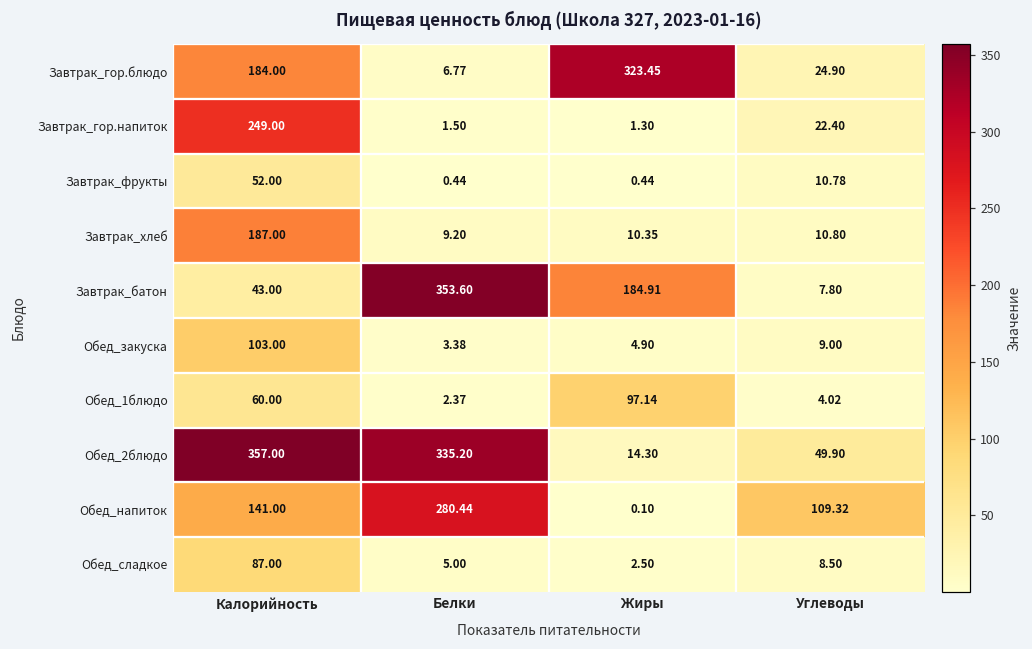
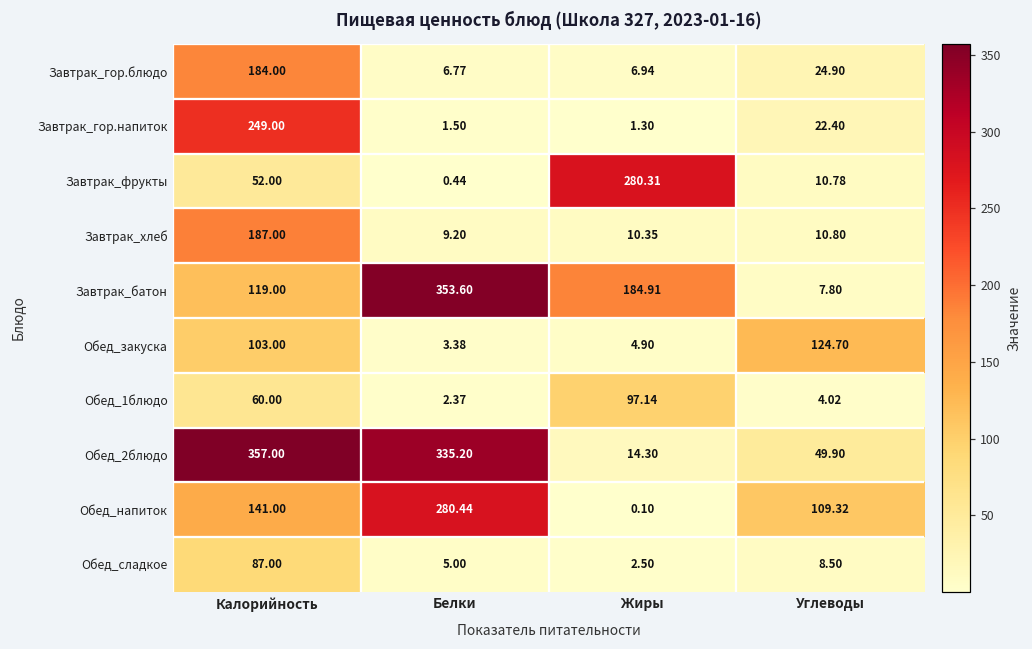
  {
    "Завтрак_гор.блюдо": {
      "Калорийность": 184.00,
      "Белки": 6.77,
-     "Жиры": 323.45,
+     "Жиры": 6.94,
      "Углеводы": 24.90
    },
    "Завтрак_гор.напиток": {
      "Калорийность": 249.00,
      "Белки": 1.50,
      "Жиры": 1.30,
      "Углеводы": 22.40
    },
    "Завтрак_фрукты": {
      "Калорийность": 52.00,
      "Белки": 0.44,
-     "Жиры": 0.44,
+     "Жиры": 280.31,
      "Углеводы": 10.78
    },
    "Завтрак_хлеб": {
      "Калорийность": 187.00,
      "Белки": 9.20,
      "Жиры": 10.35,
      "Углеводы": 10.80
    },
    "Завтрак_батон": {
-     "Калорийность": 43.00,
+     "Калорийность": 119.00,
      "Белки": 353.60,
      "Жиры": 184.91,
      "Углеводы": 7.80
    },
    "Обед_закуска": {
      "Калорийность": 103.00,
      "Белки": 3.38,
      "Жиры": 4.90,
-     "Углеводы": 9.00
+     "Углеводы": 124.70
    },
    "Обед_1блюдо": {
      "Калорийность": 60.00,
      "Белки": 2.37,
      "Жиры": 97.14,
      "Углеводы": 4.02
    },
    "Обед_2блюдо": {
      "Калорийность": 357.00,
      "Белки": 335.20,
      "Жиры": 14.30,
      "Углеводы": 49.90
    },
    "Обед_напиток": {
      "Калорийность": 141.00,
      "Белки": 280.44,
      "Жиры": 0.10,
      "Углеводы": 109.32
    },
    "Обед_сладкое": {
      "Калорийность": 87.00,
      "Белки": 5.00,
      "Жиры": 2.50,
      "Углеводы": 8.50
    }
  }
